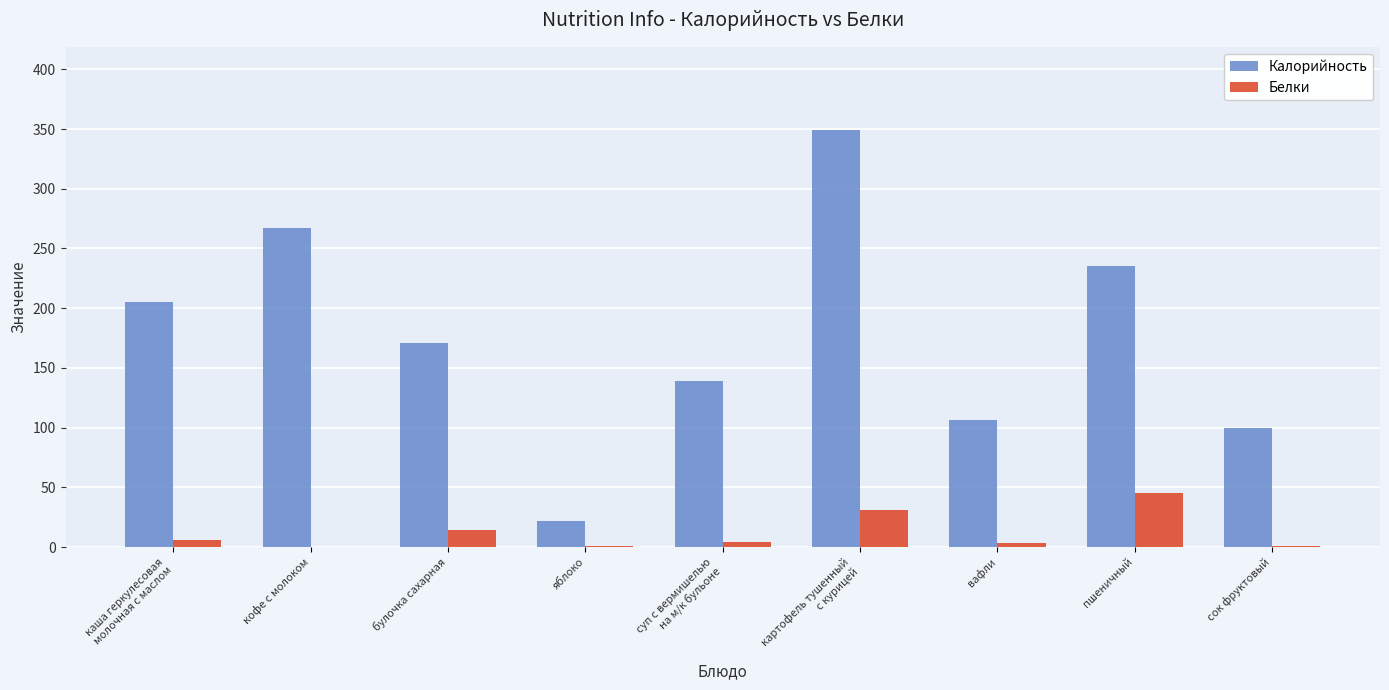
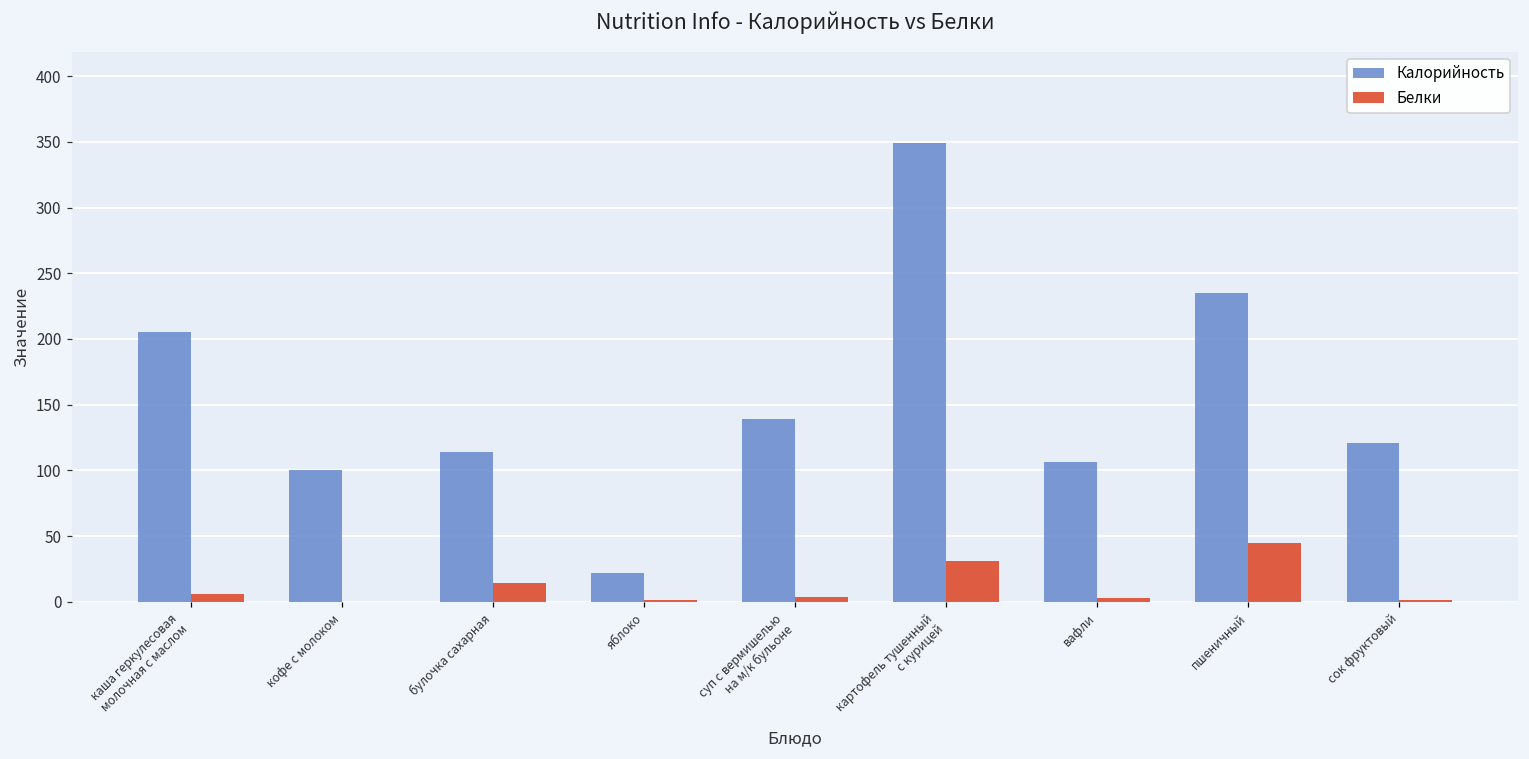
  {
    "Калорийность": {
      "каша геркулесовая молочная с маслом": 205,
-     "кофе с молоком": 267,
-     "булочка сахарная": 171,
+     "кофе с молоком": 100,
+     "булочка сахарная": 114,
      "яблоко": 22,
      "суп с вермишелью на м/к бульоне": 139,
      "картофель тушенный с курицей": 349,
      "вафли": 106,
      "пшеничный": 235,
-     "сок фруктовый": 100
+     "сок фруктовый": 121
    },
    "Белки": {
      "каша геркулесовая молочная с маслом": 6,
      "кофе с молоком": 0,
      "булочка сахарная": 14,
      "суп с вермишелью на м/к бульоне": 4,
      "картофель тушенный с курицей": 31,
      "вафли": 3,
      "пшеничный": 45
    }
  }
